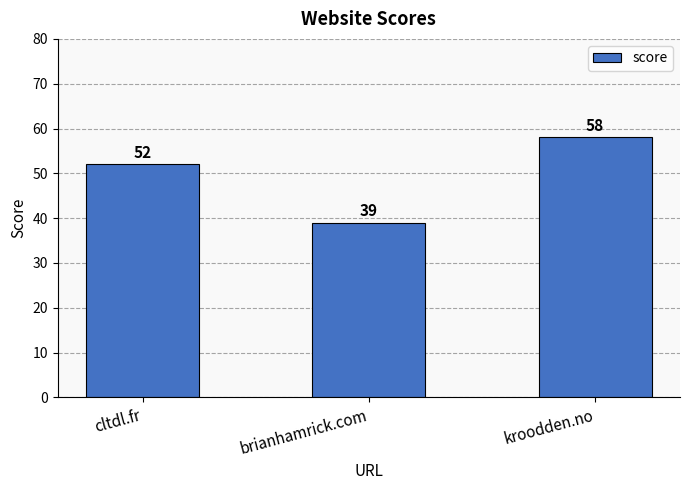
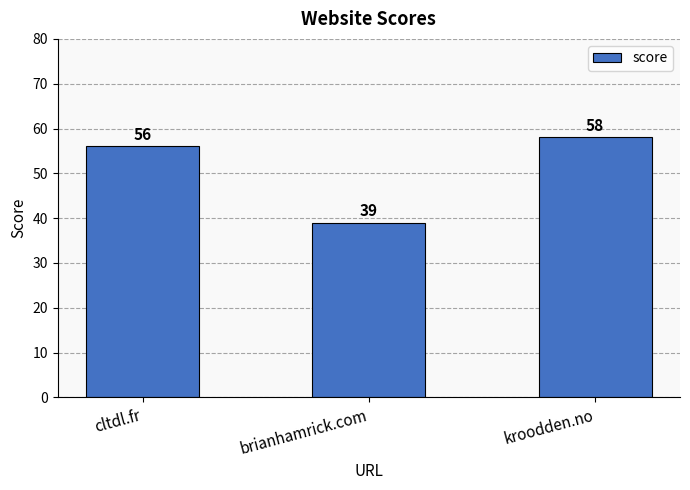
  {
-   "cltdl.fr": 52,
+   "cltdl.fr": 56,
    "brianhamrick.com": 39,
    "kroodden.no": 58
  }
